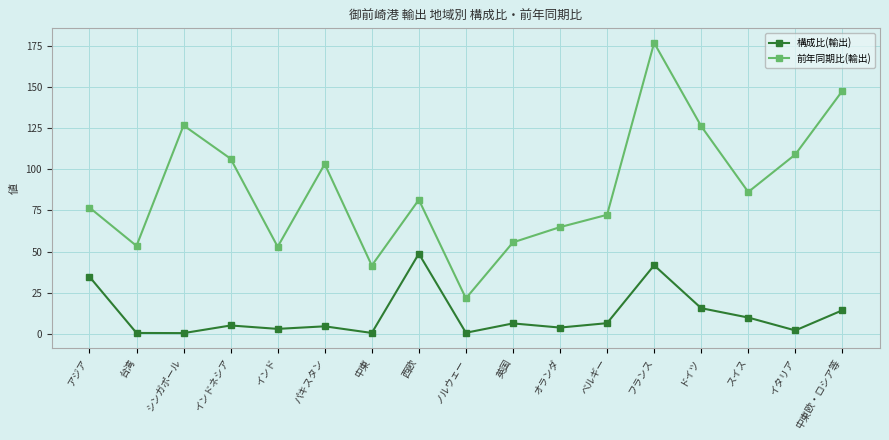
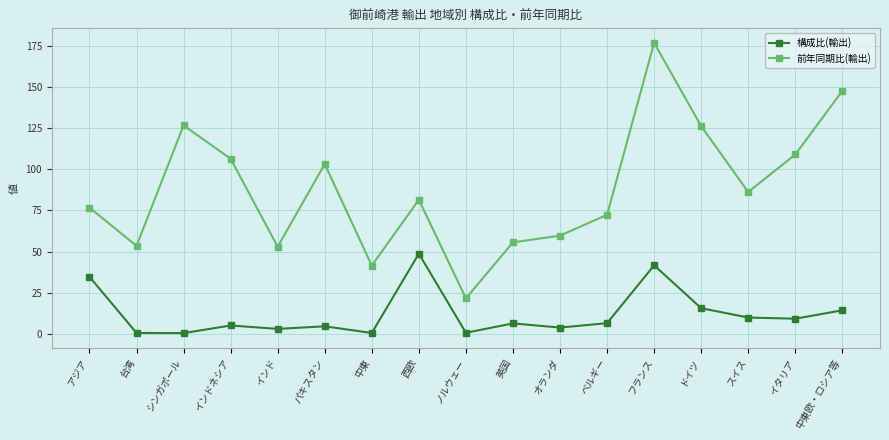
  {
    "構成比(輸出)": {
      "アジア": 35,
      "台湾": 0,
      "シンガポール": 0,
      "インドネシア": 5,
      "インド": 3,
      "パキスタン": 4,
      "中東": 0,
      "西欧": 49,
      "ノルウェー": 1,
      "英国": 6,
      "オランダ": 4,
      "ベルギー": 6,
      "フランス": 42,
      "ドイツ": 16,
      "スイス": 10,
-     "イタリア": 2,
+     "イタリア": 9,
      "中東欧・ロシア等": 14
    },
    "前年同期比(輸出)": {
      "アジア": 77,
      "台湾": 53,
      "シンガポール": 127,
      "インドネシア": 106,
      "インド": 53,
      "パキスタン": 103,
      "中東": 41,
      "西欧": 81,
      "ノルウェー": 22,
      "英国": 56,
-     "オランダ": 65,
+     "オランダ": 60,
      "ベルギー": 72,
      "フランス": 177,
      "ドイツ": 126,
      "スイス": 86,
      "イタリア": 109,
      "中東欧・ロシア等": 148
    }
  }
